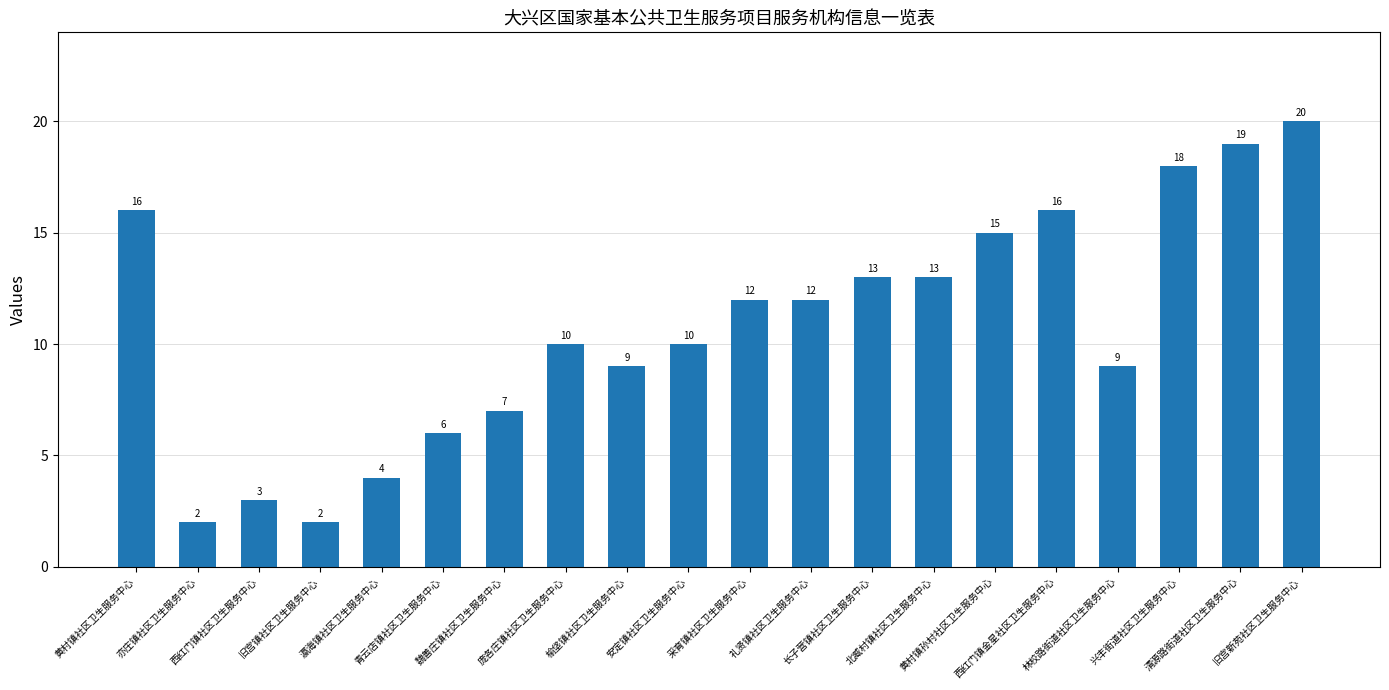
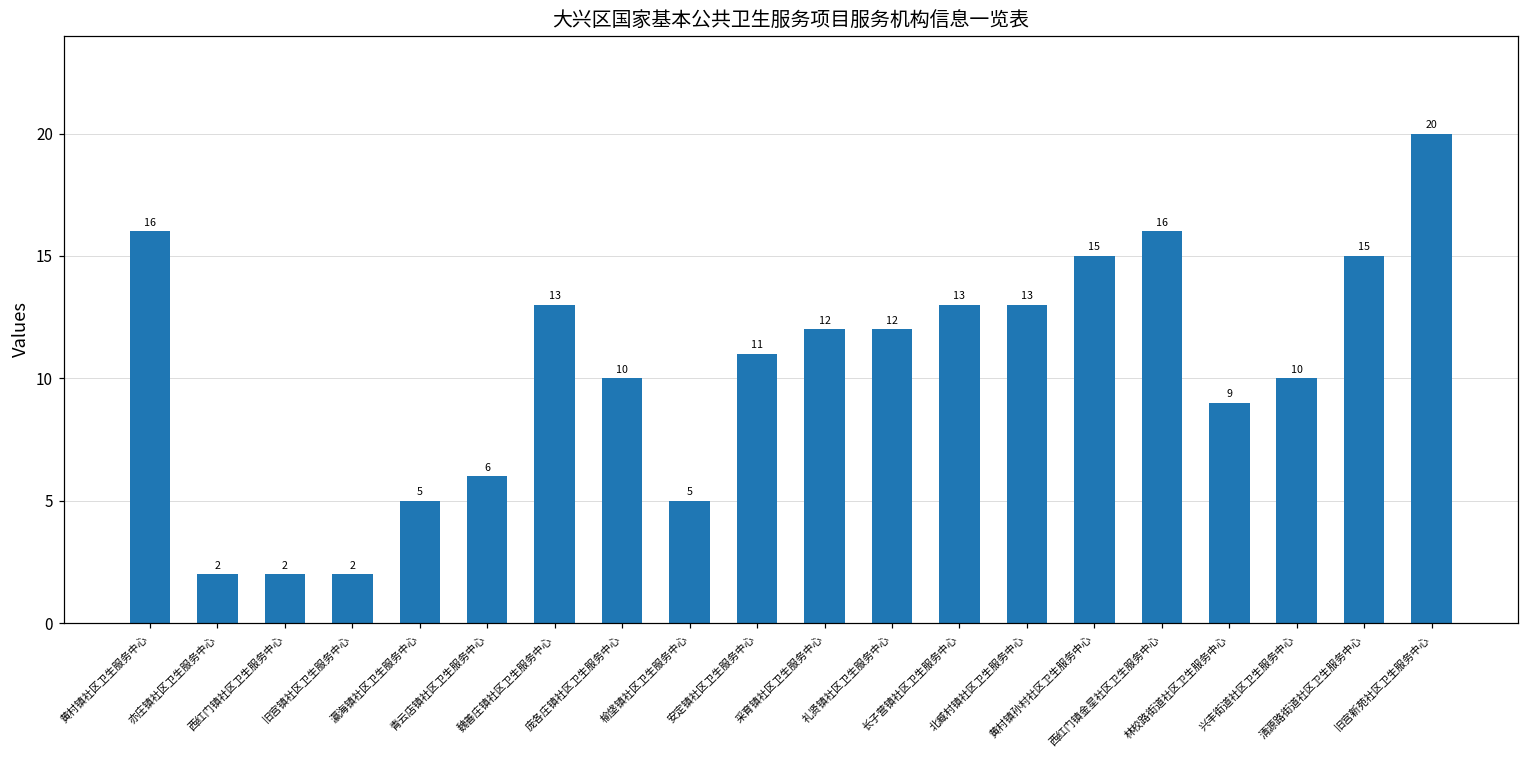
  {
    "黄村镇社区卫生服务中心": 16,
    "亦庄镇社区卫生服务中心": 2,
-   "西红门镇社区卫生服务中心": 3,
+   "西红门镇社区卫生服务中心": 2,
    "旧宫镇社区卫生服务中心": 2,
-   "瀛海镇社区卫生服务中心": 4,
+   "瀛海镇社区卫生服务中心": 5,
    "青云店镇社区卫生服务中心": 6,
-   "魏善庄镇社区卫生服务中心": 7,
+   "魏善庄镇社区卫生服务中心": 13,
    "庞各庄镇社区卫生服务中心": 10,
-   "榆垡镇社区卫生服务中心": 9,
-   "安定镇社区卫生服务中心": 10,
+   "榆垡镇社区卫生服务中心": 5,
+   "安定镇社区卫生服务中心": 11,
    "采育镇社区卫生服务中心": 12,
    "礼贤镇社区卫生服务中心": 12,
    "长子营镇社区卫生服务中心": 13,
    "北臧村镇社区卫生服务中心": 13,
    "黄村镇孙村社区卫生服务中心": 15,
    "西红门镇金星社区卫生服务中心": 16,
    "林校路街道社区卫生服务中心": 9,
-   "兴丰街道社区卫生服务中心": 18,
-   "清源路街道社区卫生服务中心": 19,
+   "兴丰街道社区卫生服务中心": 10,
+   "清源路街道社区卫生服务中心": 15,
    "旧宫新苑社区卫生服务中心": 20
  }
